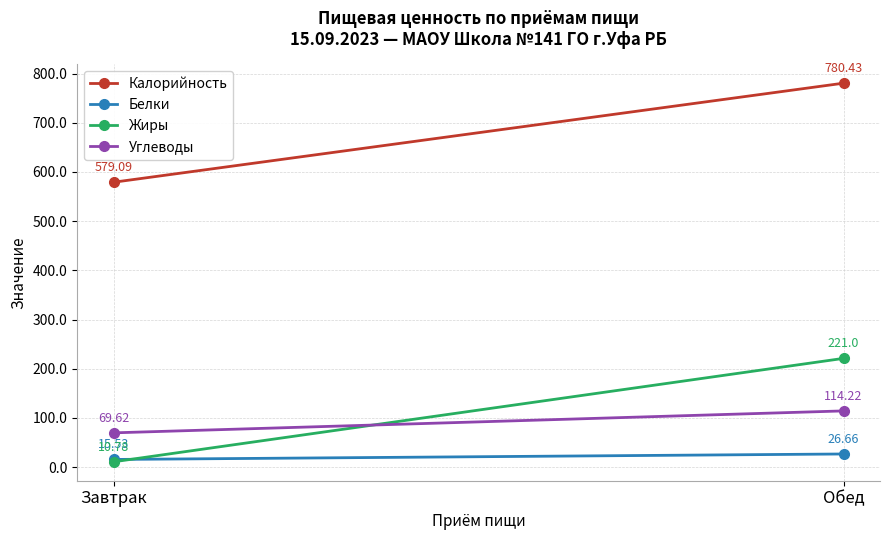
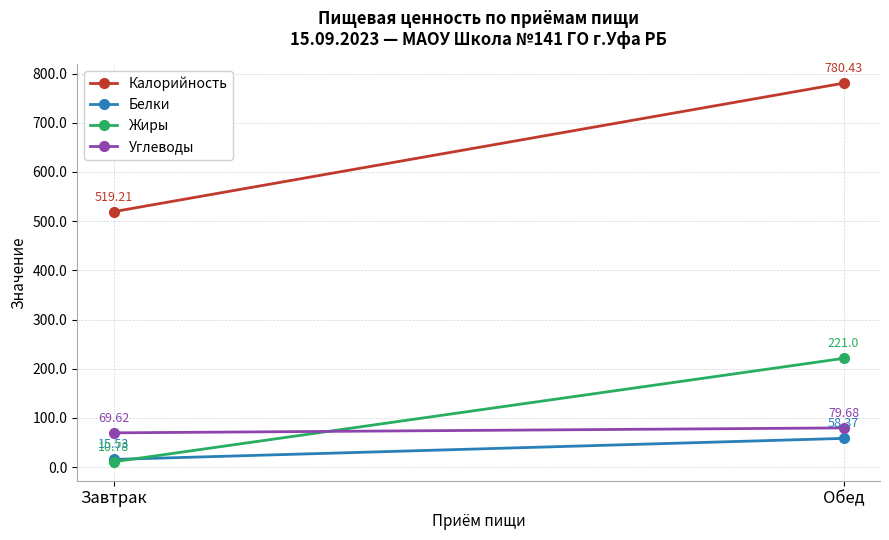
  {
    "Калорийность": {
-     "Завтрак": 579.09,
+     "Завтрак": 519.21,
      "Обед": 780.43
    },
    "Белки": {
-     "Обед": 26.66
+     "Обед": 58.37
    },
    "Жиры": {
      "Обед": 221.0
    },
    "Углеводы": {
      "Завтрак": 69.62,
-     "Обед": 114.22
+     "Обед": 79.68
    }
  }
